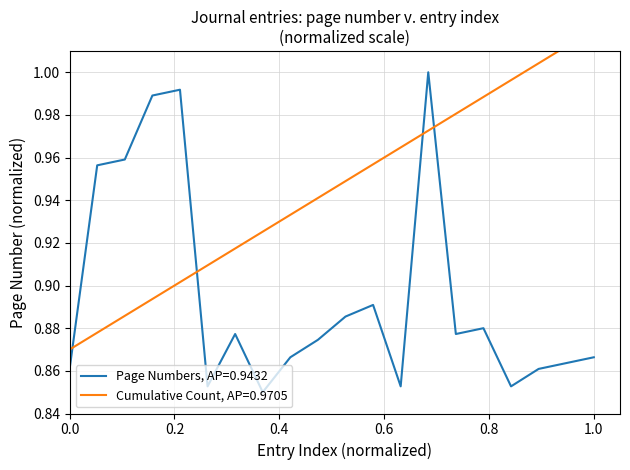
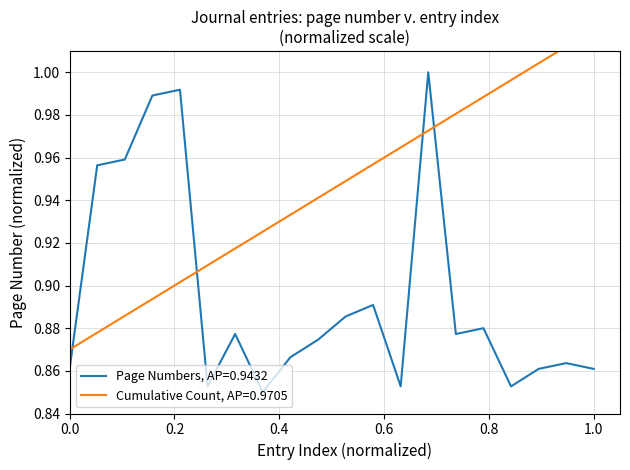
  {
    "Page Numbers, AP=0.9432": {
      "0.0": 0.861,
-     "1.0": 0.866
+     "1.0": 0.861
    },
    "Cumulative Count, AP=0.9705": {
      "0.0": 0.870
    }
  }
